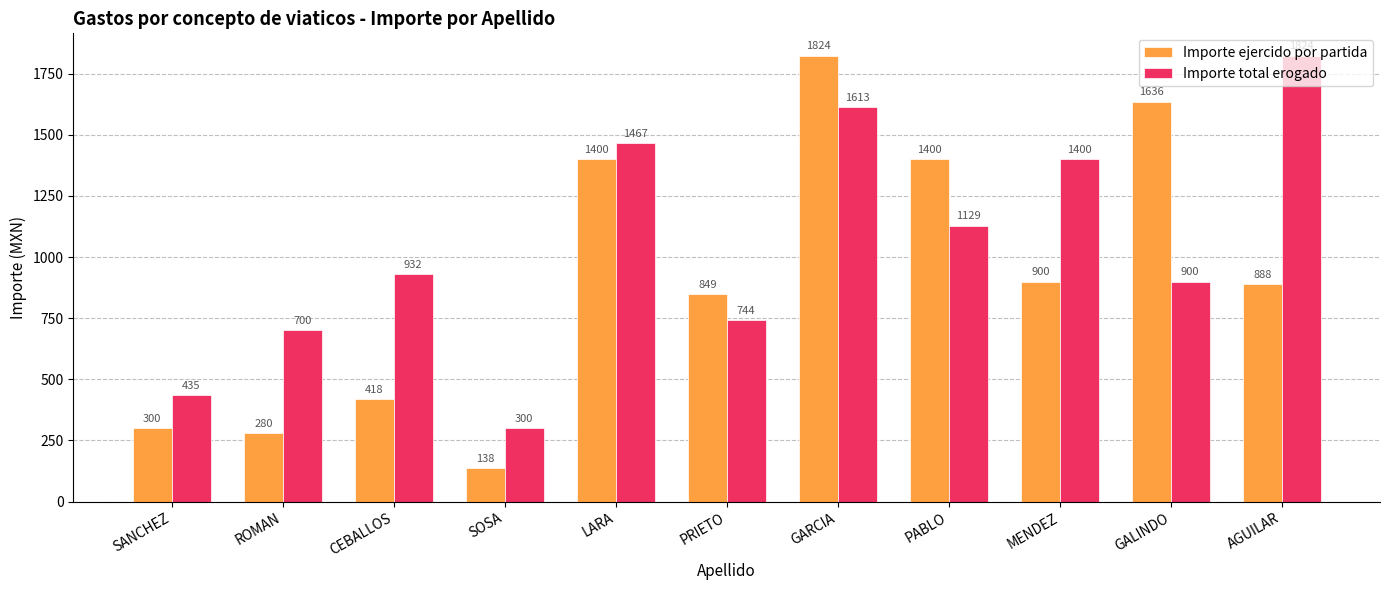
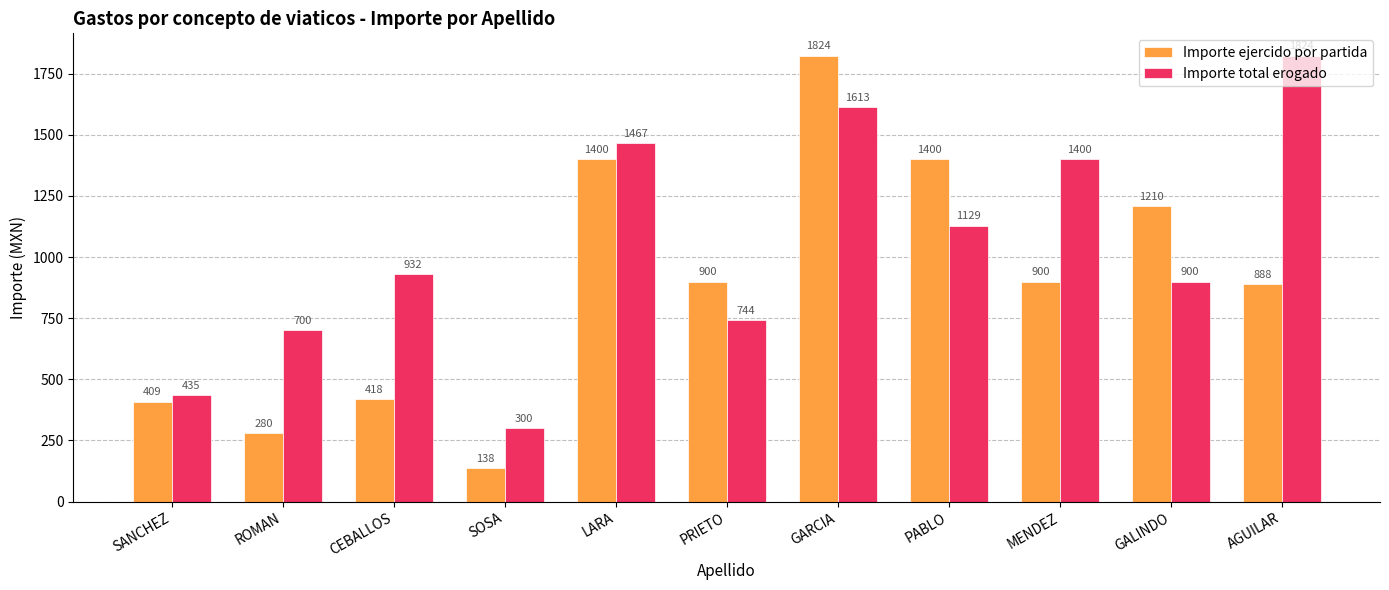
  {
    "Importe ejercido por partida": {
-     "SANCHEZ": 300,
+     "SANCHEZ": 409,
      "ROMAN": 280,
      "CEBALLOS": 418,
      "SOSA": 138,
      "LARA": 1400,
-     "PRIETO": 849,
+     "PRIETO": 900,
      "GARCIA": 1824,
      "PABLO": 1400,
      "MENDEZ": 900,
-     "GALINDO": 1636,
+     "GALINDO": 1210,
      "AGUILAR": 888
    },
    "Importe total erogado": {
      "SANCHEZ": 435,
      "ROMAN": 700,
      "CEBALLOS": 932,
      "SOSA": 300,
      "LARA": 1467,
      "PRIETO": 744,
      "GARCIA": 1613,
      "PABLO": 1129,
      "MENDEZ": 1400,
      "GALINDO": 900
    }
  }
